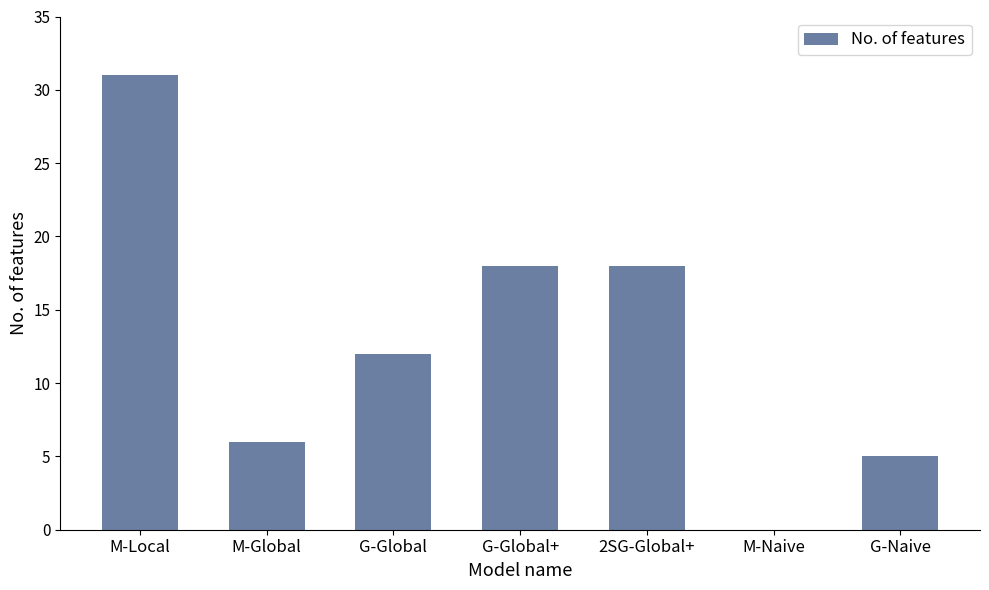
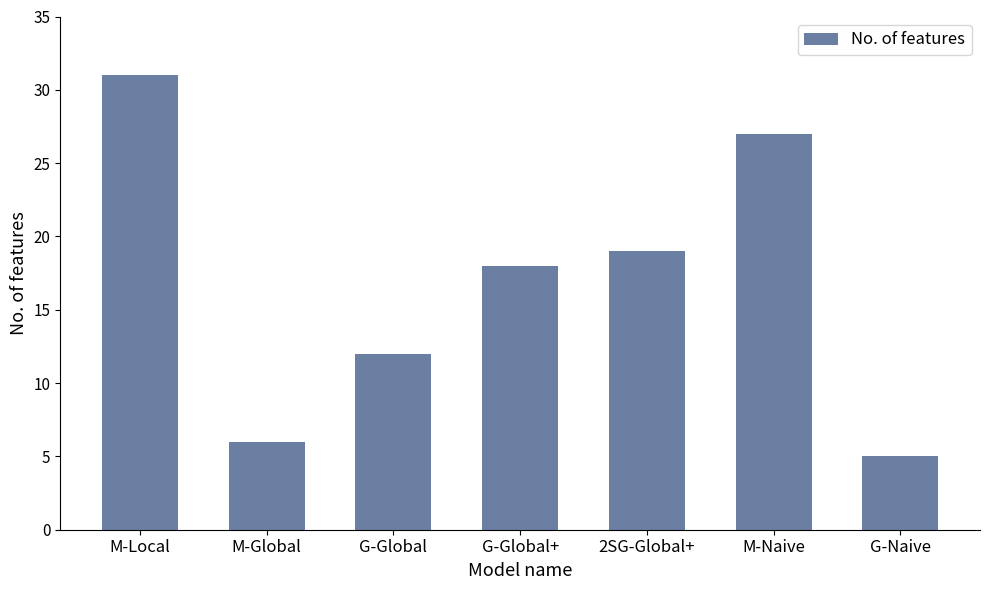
  {
    "M-Local": 31,
    "M-Global": 6,
    "G-Global": 12,
    "G-Global+": 18,
-   "2SG-Global+": 18,
-   "M-Naive": 0,
+   "2SG-Global+": 19,
+   "M-Naive": 27,
    "G-Naive": 5
  }
